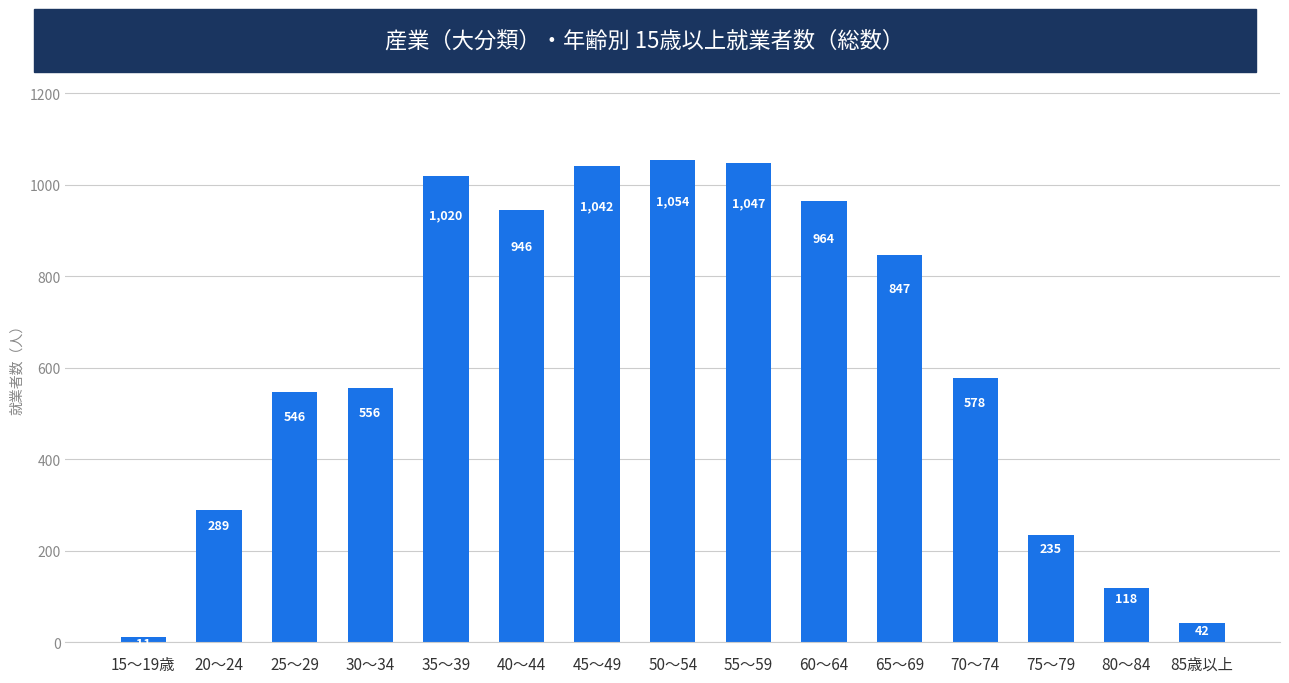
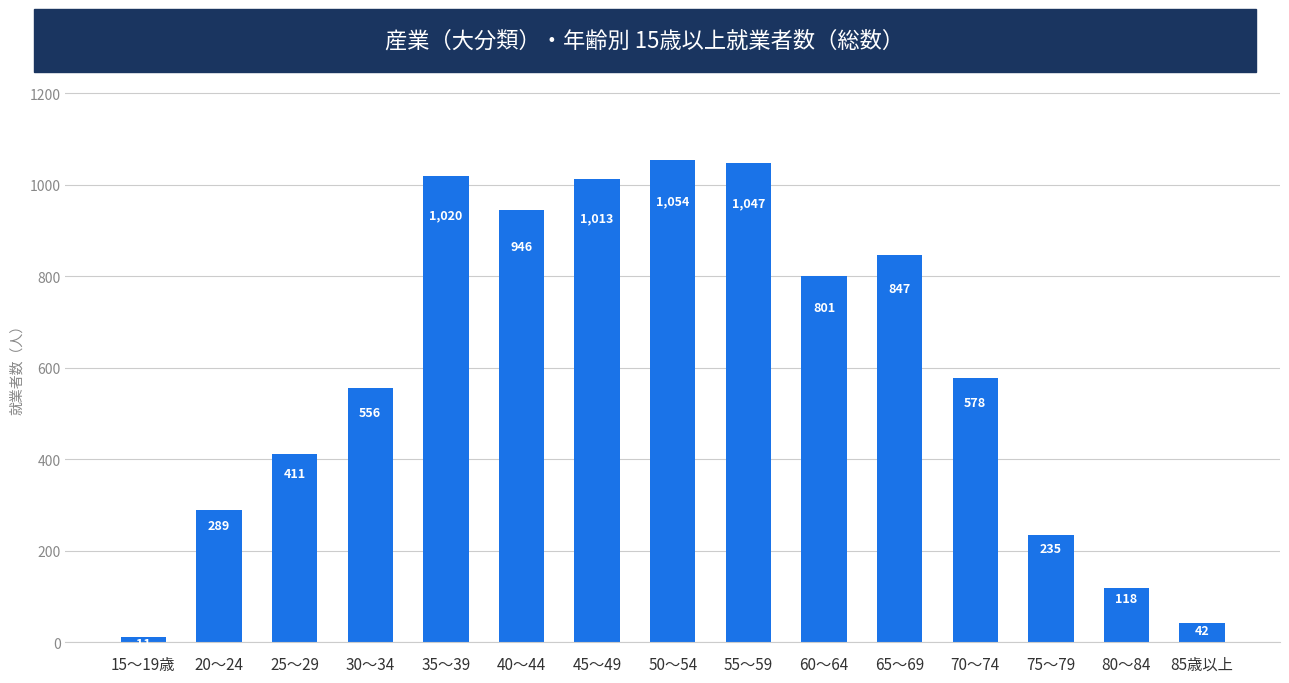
  {
    "20～24": "289",
-   "25～29": "546",
+   "25～29": "411",
    "30～34": "556",
    "35～39": "1,020",
    "40～44": "946",
-   "45～49": "1,042",
+   "45～49": "1,013",
    "50～54": "1,054",
    "55～59": "1,047",
-   "60～64": "964",
+   "60～64": "801",
    "65～69": "847",
    "70～74": "578",
    "75～79": "235",
    "80～84": "118",
    "85歳以上": "42"
  }
